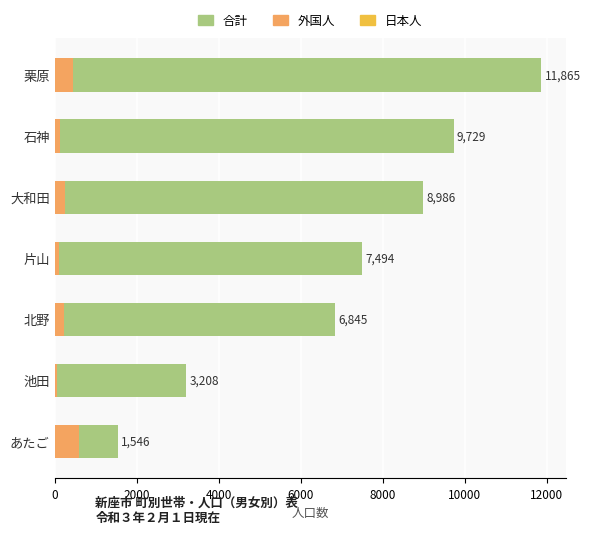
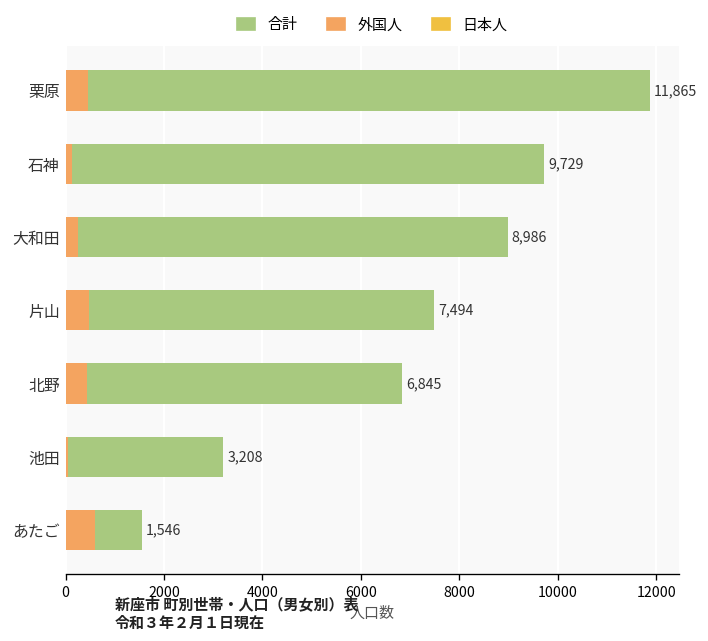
  {
    "外国人": {
-     "片山": 100,
-     "北野": 200
+     "片山": 500,
+     "北野": 400
    }
  }
